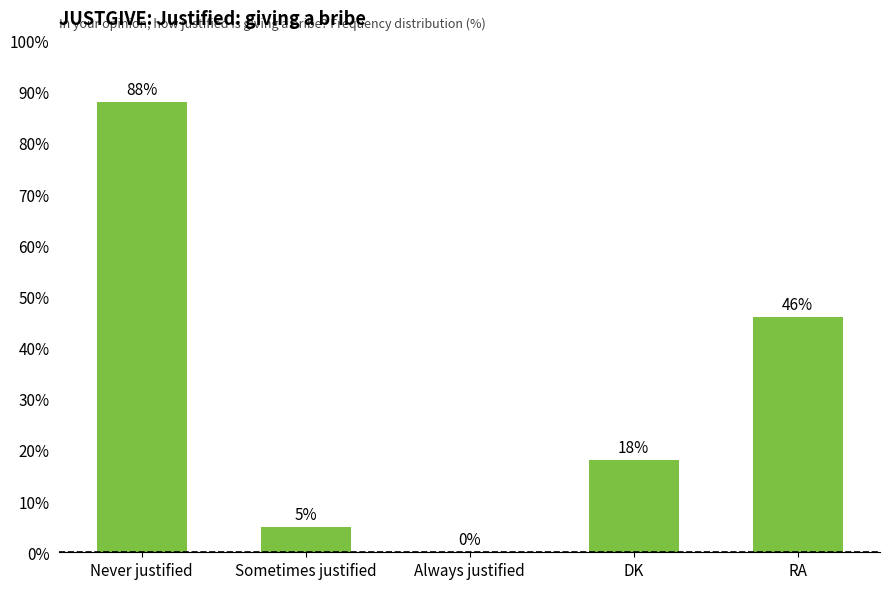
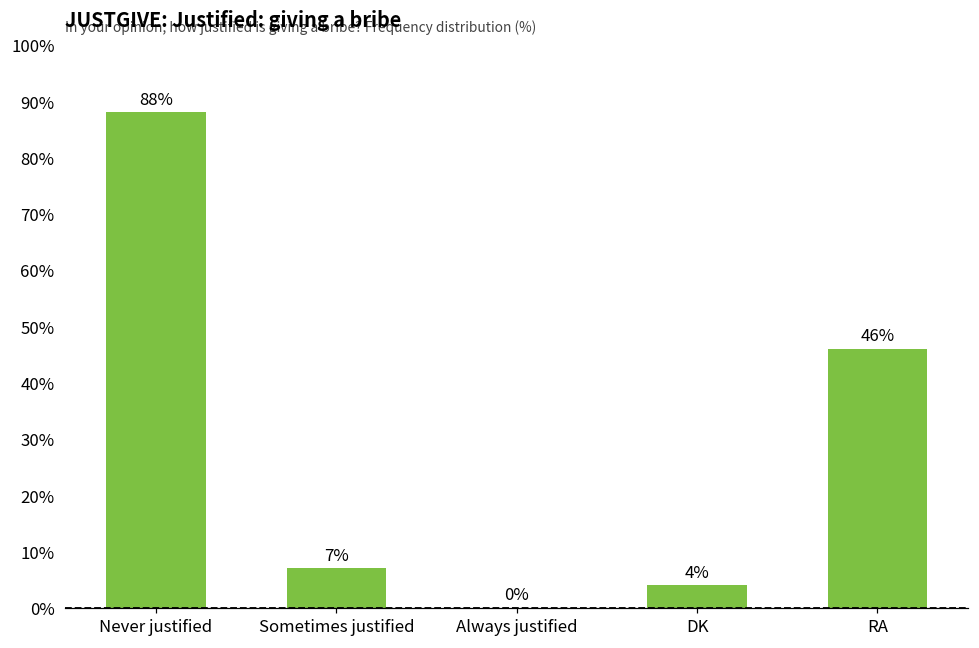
  {
    "Never justified": "88%",
-   "Sometimes justified": "5%",
+   "Sometimes justified": "7%",
    "Always justified": "0%",
-   "DK": "18%",
+   "DK": "4%",
    "RA": "46%"
  }
